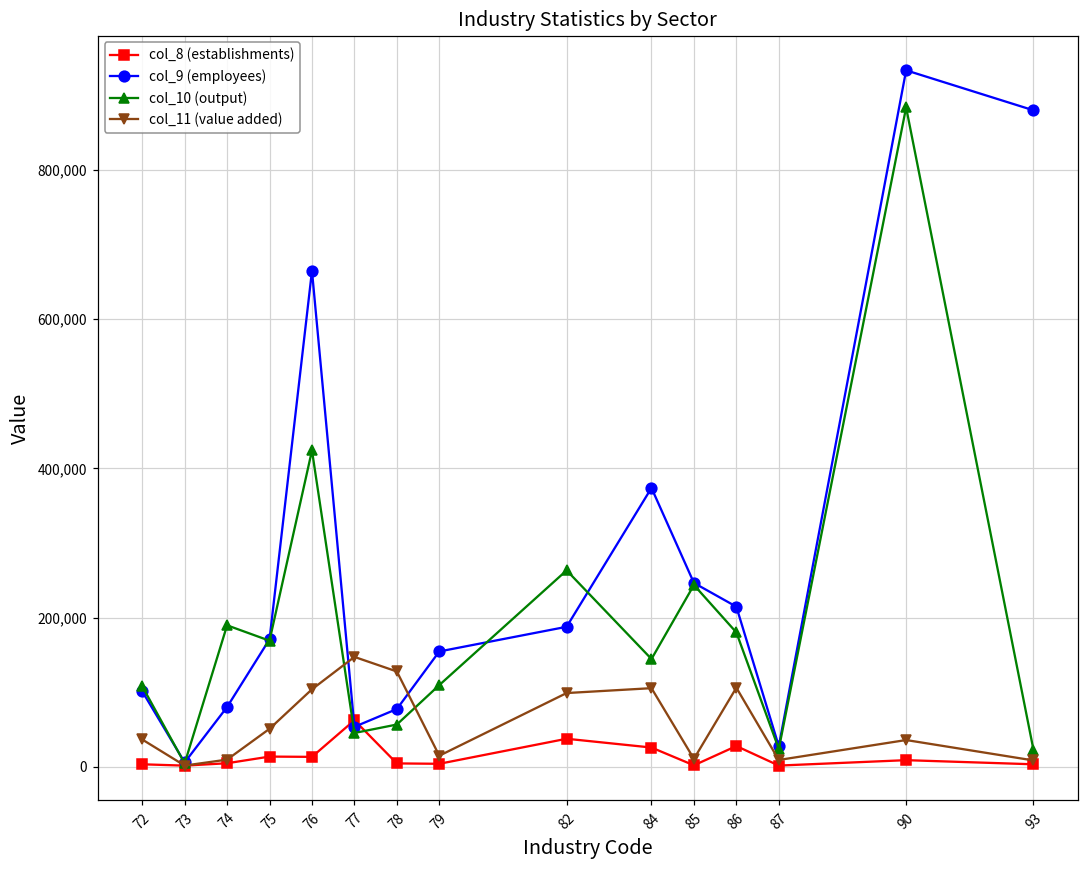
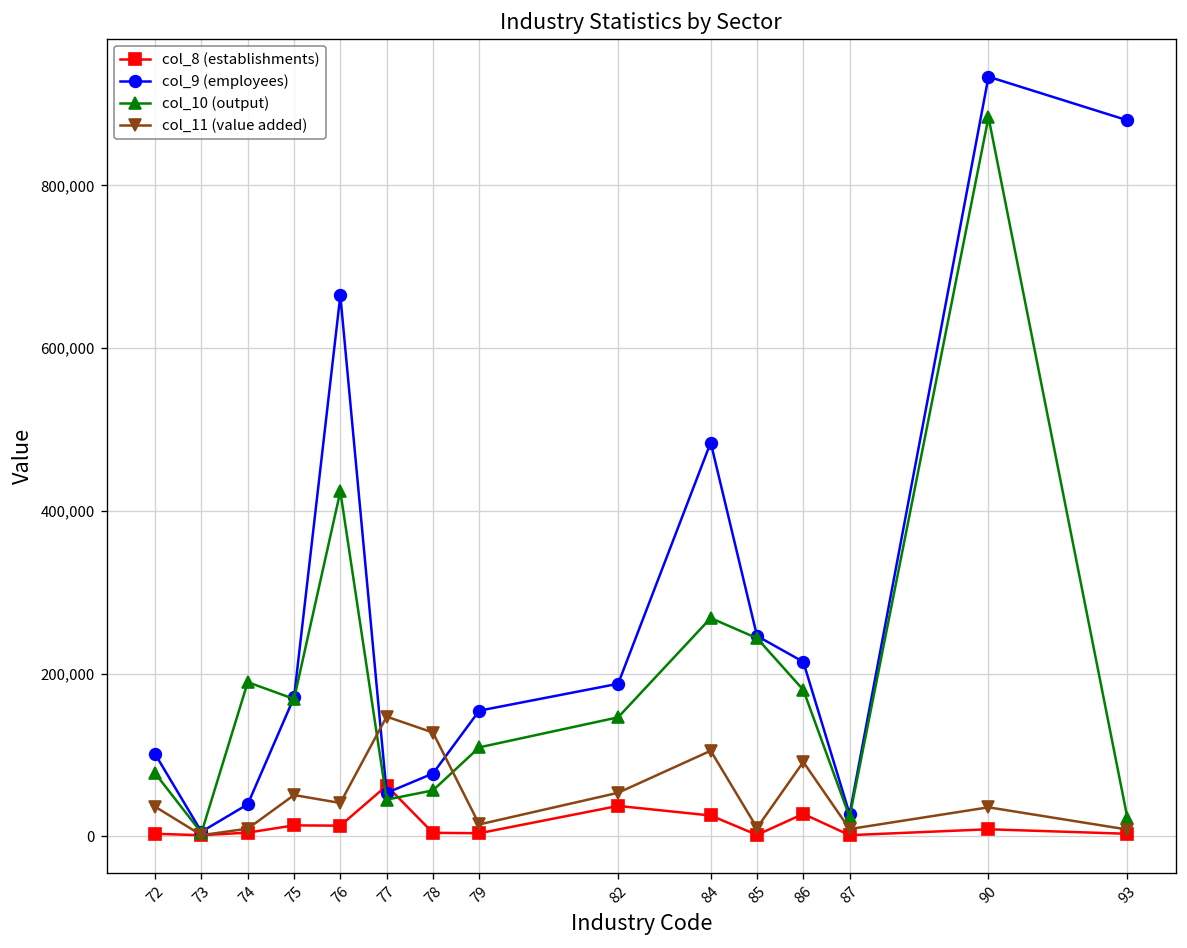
  {
    "col_8 (establishments)": {
      "72": "0",
      "74": "0",
      "75": "10,000",
      "76": "10,000",
      "77": "60,000",
      "78": "0",
      "79": "0",
      "82": "40,000",
      "84": "30,000",
      "85": "0",
      "86": "30,000",
      "87": "0",
      "90": "10,000",
      "93": "0"
    },
    "col_9 (employees)": {
      "72": "100,000",
-     "74": "80,000",
+     "74": "40,000",
      "76": "660,000",
      "77": "50,000",
      "78": "80,000",
      "79": "150,000",
      "82": "190,000",
-     "84": "370,000",
+     "84": "480,000",
      "86": "210,000",
      "90": "930,000",
      "93": "880,000"
    },
    "col_10 (output)": {
-     "72": "110,000",
+     "72": "80,000",
      "74": "190,000",
      "76": "420,000",
      "77": "50,000",
      "78": "60,000",
      "79": "110,000",
-     "82": "260,000",
-     "84": "140,000",
+     "82": "150,000",
+     "84": "270,000",
      "86": "180,000",
      "90": "880,000",
      "93": "20,000"
    },
    "col_11 (value added)": {
      "72": "40,000",
      "74": "10,000",
      "75": "50,000",
-     "76": "100,000",
+     "76": "40,000",
      "77": "150,000",
      "78": "130,000",
      "79": "10,000",
-     "82": "100,000",
+     "82": "50,000",
      "84": "110,000",
      "85": "10,000",
-     "86": "110,000",
+     "86": "90,000",
      "87": "10,000",
      "90": "40,000",
      "93": "10,000"
    }
  }
